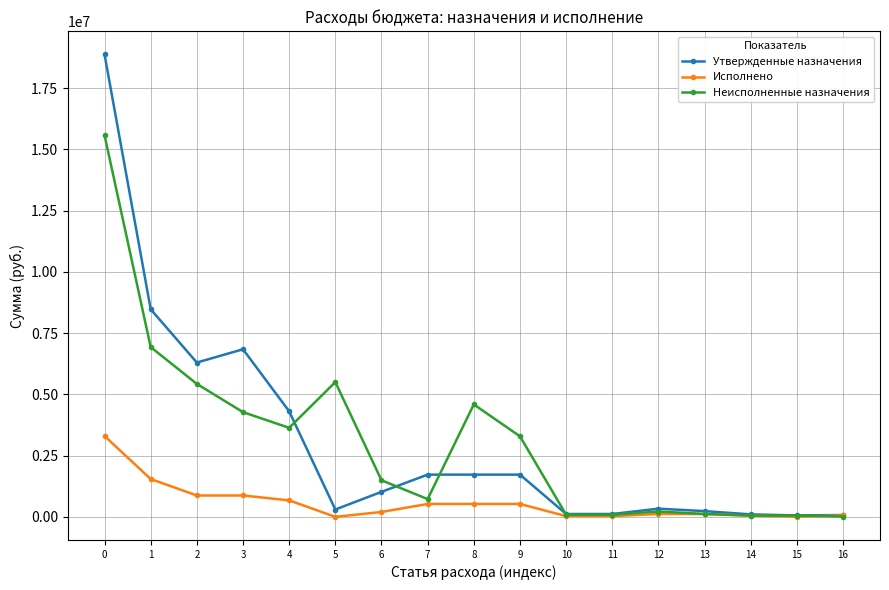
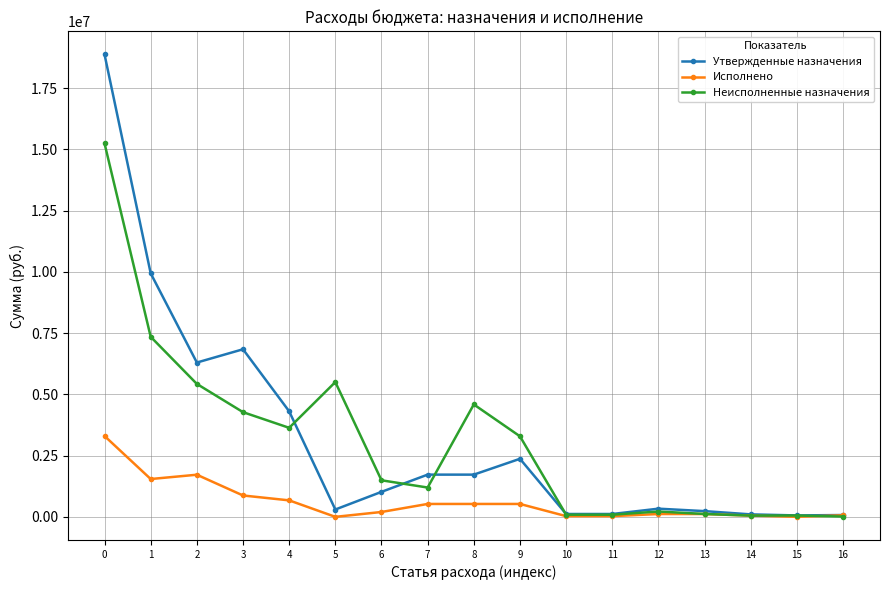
  {
    "Утвержденные назначения": {
      "0": 18900000,
-     "1": 8500000,
+     "1": 9900000,
      "2": 6300000,
      "3": 6800000,
      "4": 4300000,
      "5": 300000,
      "6": 1000000,
      "7": 1700000,
      "8": 1700000,
-     "9": 1700000,
+     "9": 2400000,
      "12": 300000,
      "13": 200000
    },
    "Исполнено": {
      "0": 3300000,
      "1": 1500000,
-     "2": 900000,
+     "2": 1700000,
      "3": 900000,
      "4": 700000,
      "5": 0,
      "6": 200000,
      "7": 500000,
      "8": 500000,
      "9": 500000
    },
    "Неисполненные назначения": {
-     "0": 15600000,
-     "1": 6900000,
+     "0": 15200000,
+     "1": 7400000,
      "2": 5400000,
      "3": 4300000,
      "4": 3600000,
      "5": 5500000,
      "6": 1500000,
-     "7": 700000,
+     "7": 1200000,
      "8": 4600000,
      "9": 3300000
    }
  }
